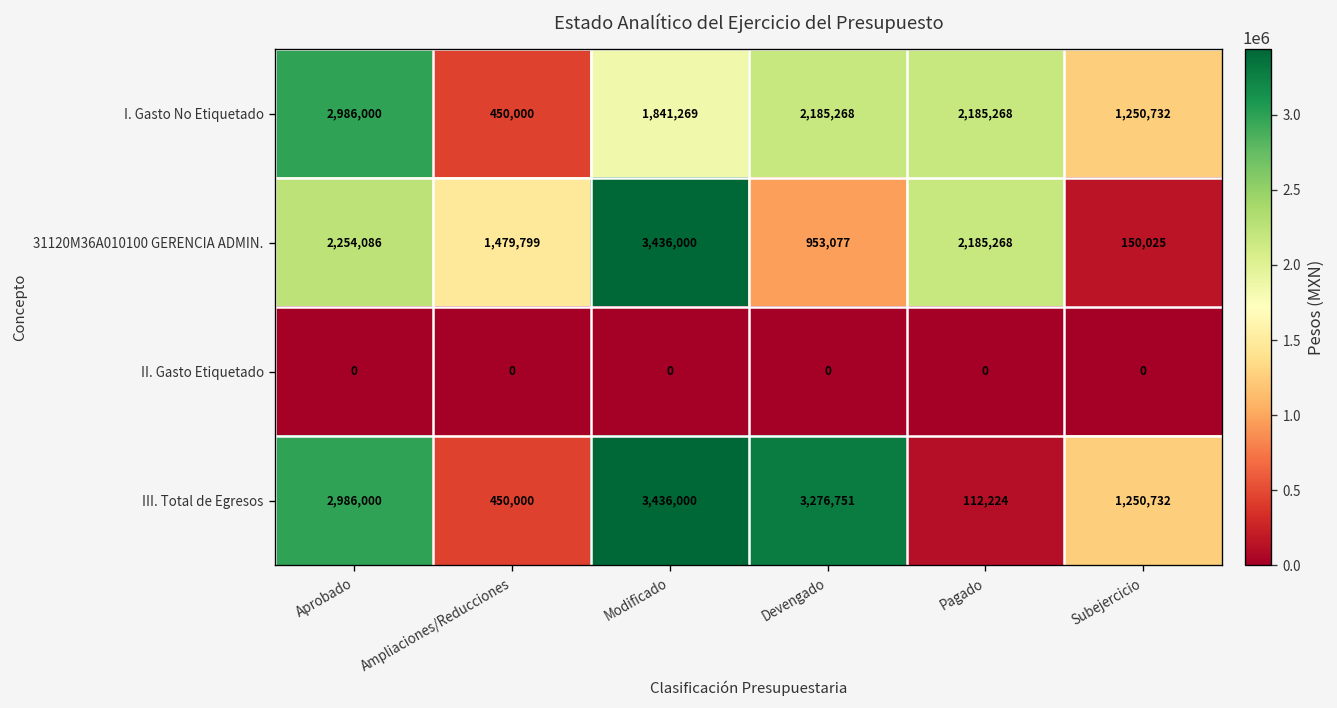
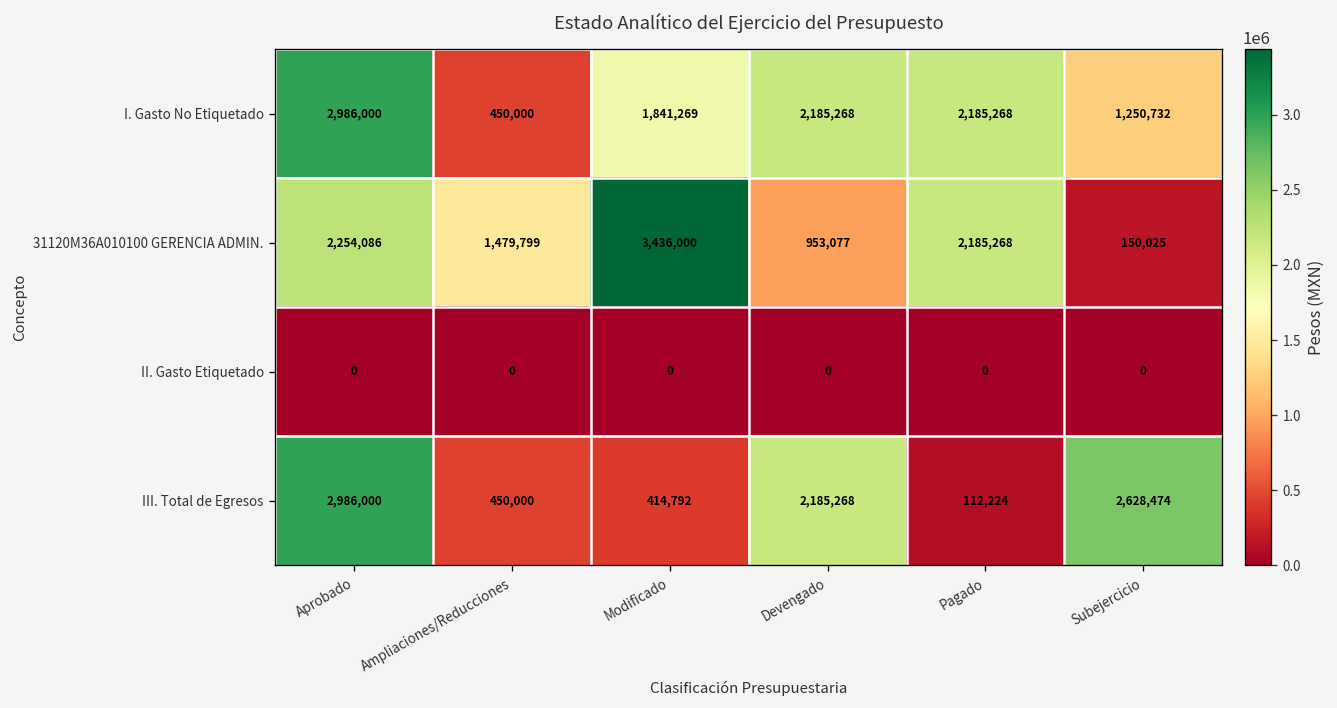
  {
    "I. Gasto No Etiquetado": {
      "Aprobado": "2,986,000",
      "Ampliaciones/Reducciones": "450,000",
      "Modificado": "1,841,269",
      "Devengado": "2,185,268",
      "Pagado": "2,185,268",
      "Subejercicio": "1,250,732"
    },
    "31120M36A010100 GERENCIA ADMIN.": {
      "Aprobado": "2,254,086",
      "Ampliaciones/Reducciones": "1,479,799",
      "Modificado": "3,436,000",
      "Devengado": "953,077",
      "Pagado": "2,185,268",
      "Subejercicio": "150,025"
    },
    "II. Gasto Etiquetado": {
      "Aprobado": "0",
      "Ampliaciones/Reducciones": "0",
      "Modificado": "0",
      "Devengado": "0",
      "Pagado": "0",
      "Subejercicio": "0"
    },
    "III. Total de Egresos": {
      "Aprobado": "2,986,000",
      "Ampliaciones/Reducciones": "450,000",
-     "Modificado": "3,436,000",
-     "Devengado": "3,276,751",
+     "Modificado": "414,792",
+     "Devengado": "2,185,268",
      "Pagado": "112,224",
-     "Subejercicio": "1,250,732"
+     "Subejercicio": "2,628,474"
    }
  }
